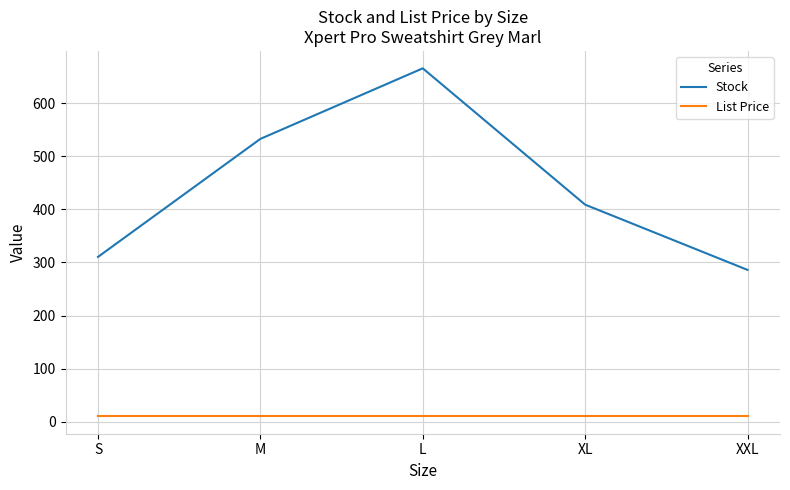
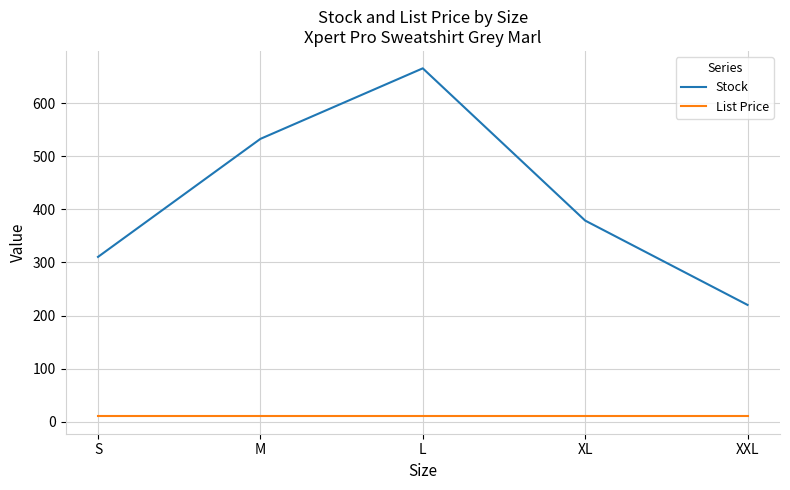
  {
    "Stock": {
      "S": 310,
      "M": 530,
      "L": 670,
-     "XL": 410,
-     "XXL": 290
+     "XL": 380,
+     "XXL": 220
    },
    "List Price": {
      "S": 10,
      "M": 10,
      "L": 10,
      "XL": 10,
      "XXL": 10
    }
  }
